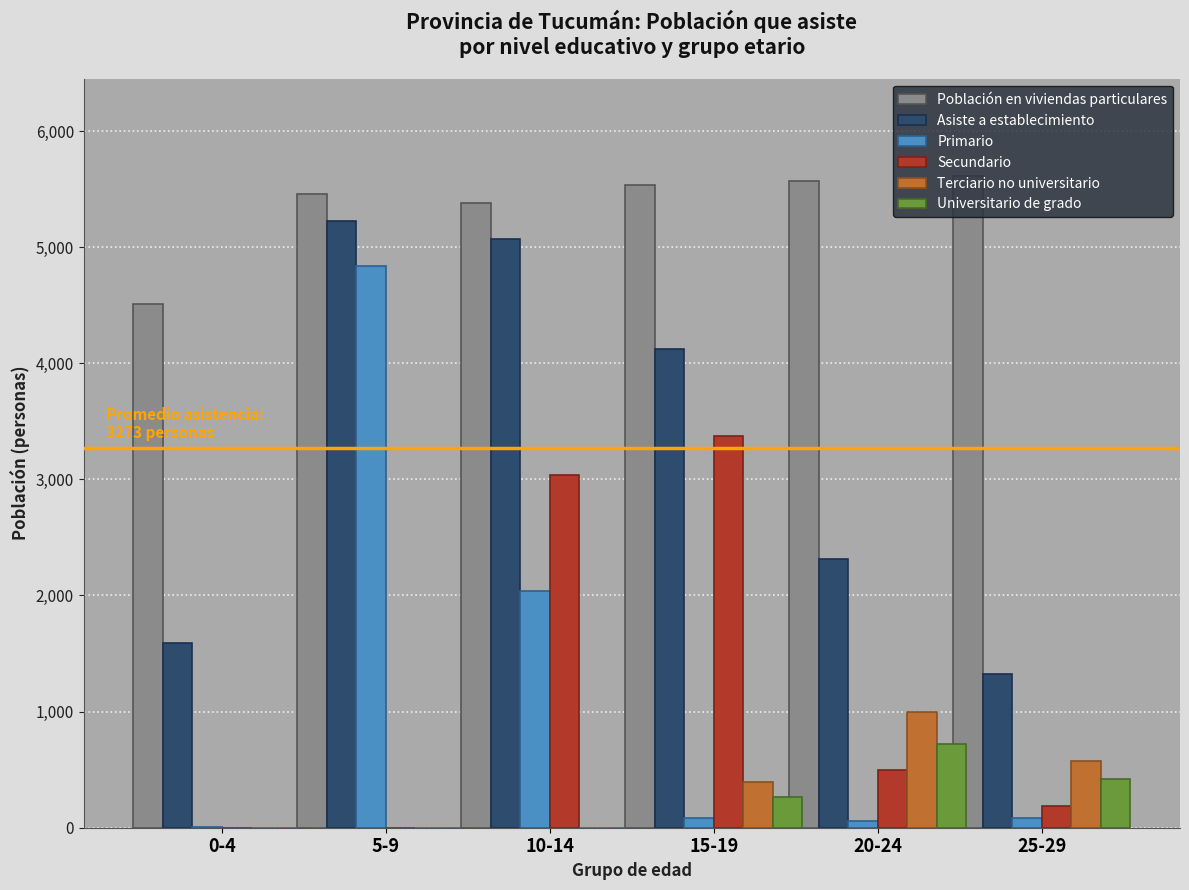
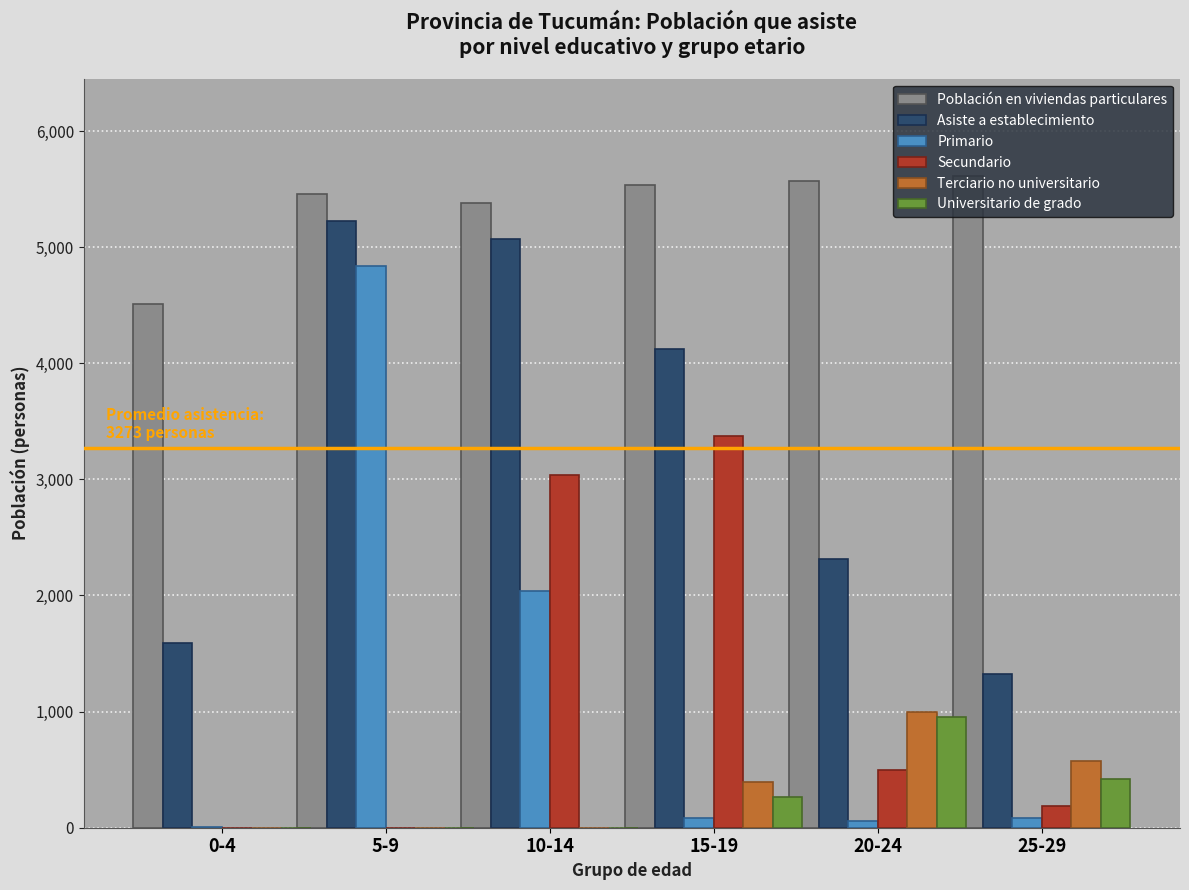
  {
    "Población en viviendas particulares": {
      "0-4": "4,510",
      "5-9": "5,460",
      "10-14": "5,380",
      "15-19": "5,530",
      "20-24": "5,570"
    },
    "Asiste a establecimiento": {
      "0-4": "1,590",
      "5-9": "5,220",
      "10-14": "5,070",
      "15-19": "4,120",
      "20-24": "2,310",
      "25-29": "1,320"
    },
    "Primario": {
      "5-9": "4,840",
      "10-14": "2,040",
      "15-19": "80",
      "20-24": "60",
      "25-29": "80"
    },
    "Universitario de grado": {
      "0-4": "0",
      "5-9": "0",
      "10-14": "0",
      "15-19": "270",
-     "20-24": "720",
+     "20-24": "960",
      "25-29": "420"
    }
  }
